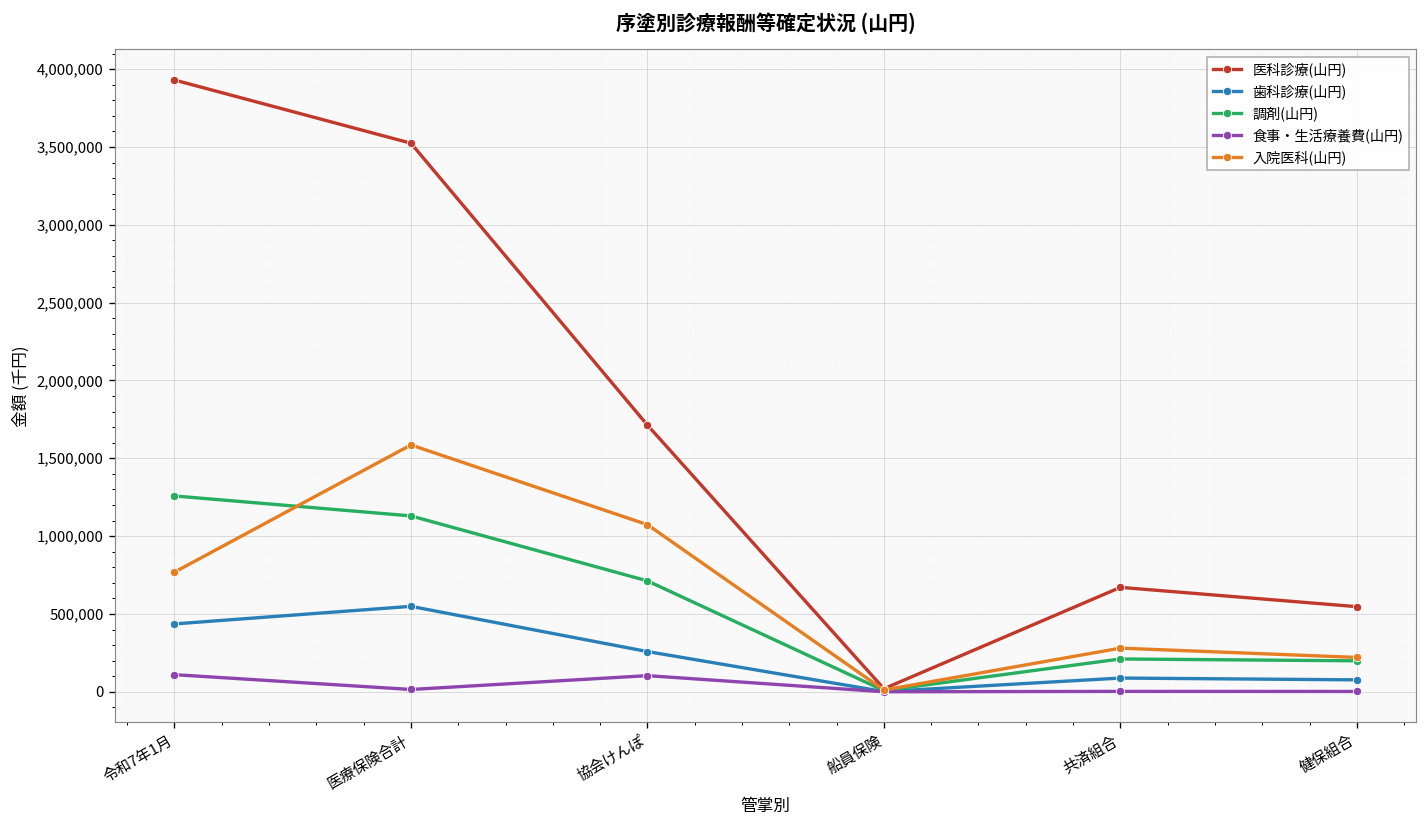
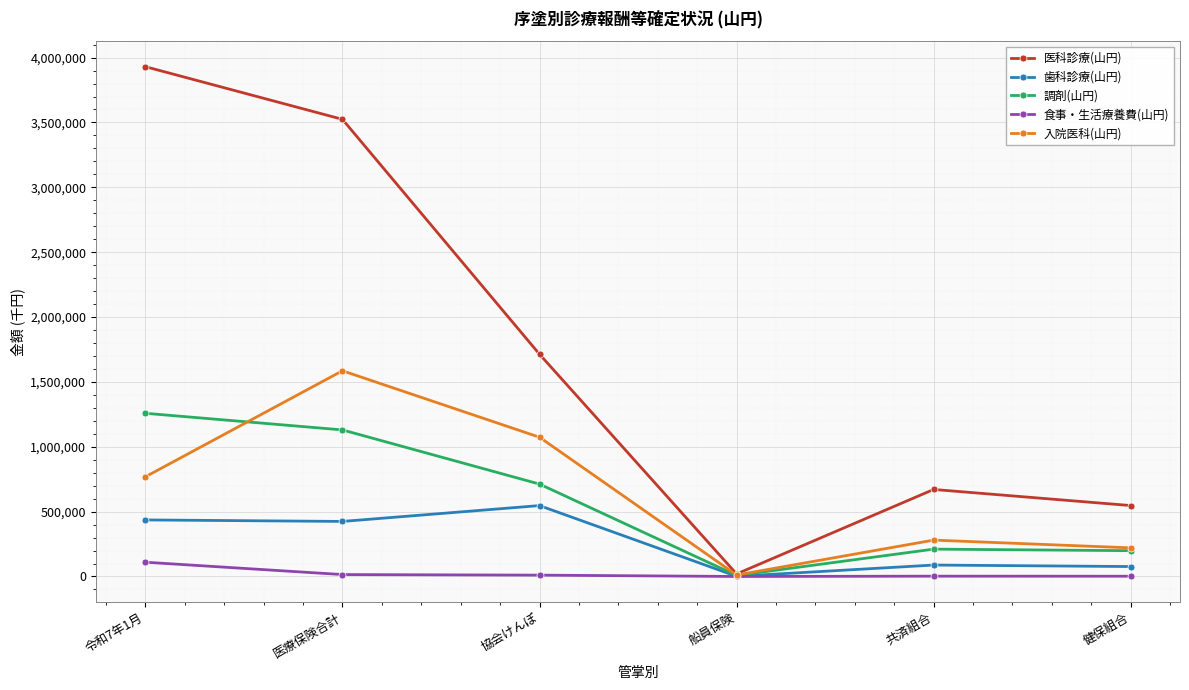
  {
    "医科診療(山円)": {
      "令和7年1月": "3,930,000",
      "医療保険合計": "3,520,000",
      "協会けんぽ": "1,710,000",
      "共済組合": "670,000",
      "健保組合": "550,000"
    },
    "歯科診療(山円)": {
      "令和7年1月": "440,000",
-     "医療保険合計": "550,000",
-     "協会けんぽ": "260,000",
+     "医療保険合計": "420,000",
+     "協会けんぽ": "550,000",
      "共済組合": "90,000",
      "健保組合": "80,000"
    },
    "調剤(山円)": {
      "令和7年1月": "1,260,000",
      "医療保険合計": "1,130,000",
      "協会けんぽ": "710,000",
      "共済組合": "210,000",
      "健保組合": "200,000"
    },
    "食事・生活療養費(山円)": {
      "令和7年1月": "110,000",
      "医療保険合計": "10,000",
-     "協会けんぽ": "100,000",
+     "協会けんぽ": "10,000",
      "共済組合": "0",
      "健保組合": "0"
    },
    "入院医科(山円)": {
      "令和7年1月": "770,000",
      "医療保険合計": "1,590,000",
      "協会けんぽ": "1,070,000",
      "共済組合": "280,000",
      "健保組合": "220,000"
    }
  }
